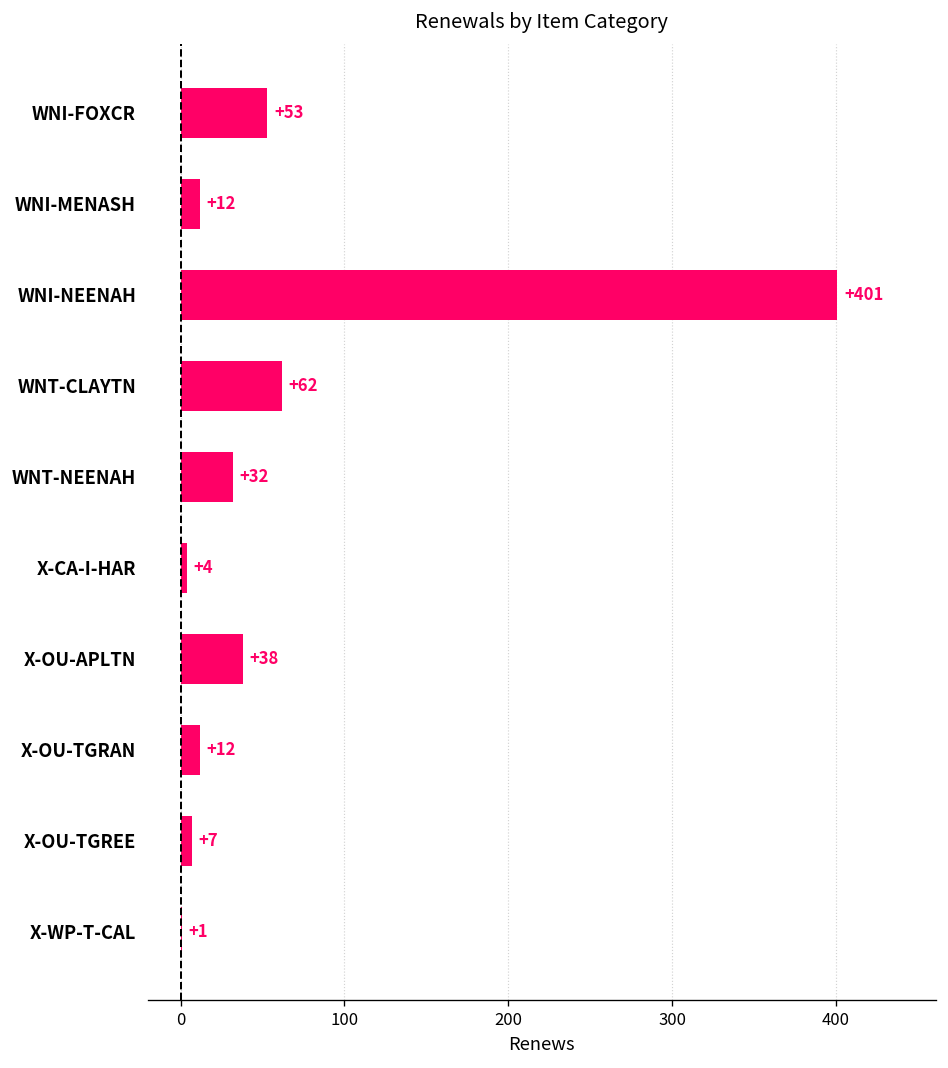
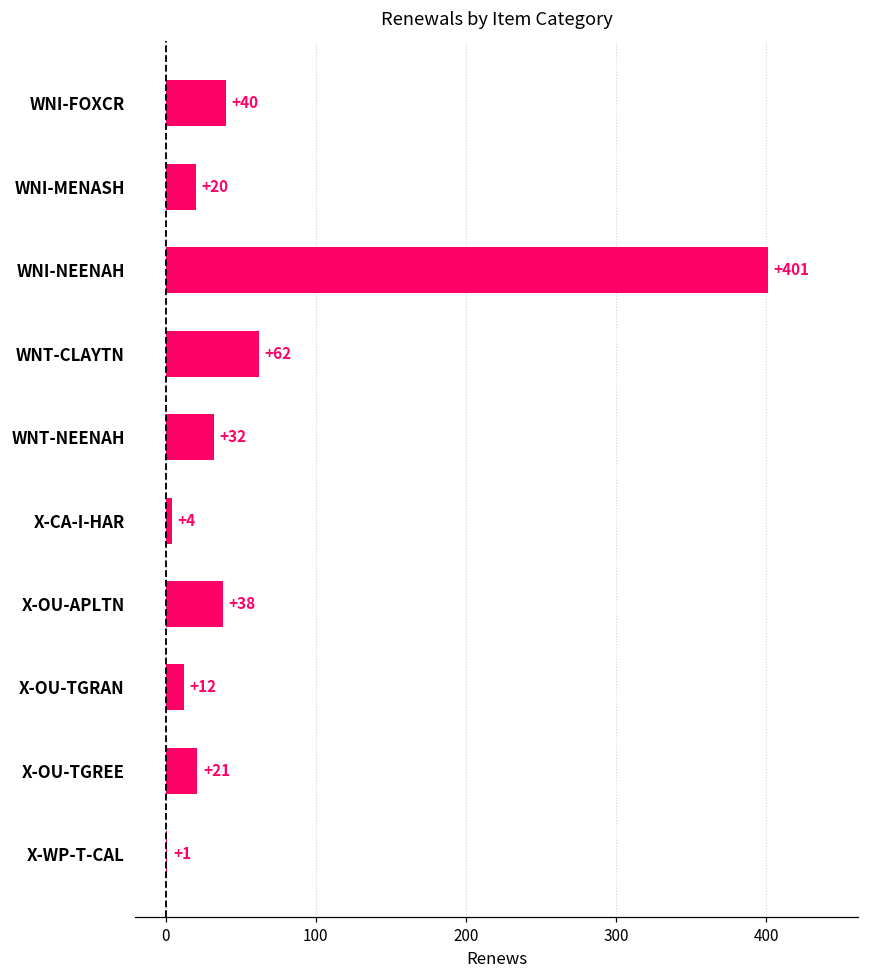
  {
-   "WNI-FOXCR": "+53",
-   "WNI-MENASH": "+12",
+   "WNI-FOXCR": "+40",
+   "WNI-MENASH": "+20",
    "WNI-NEENAH": "+401",
    "WNT-CLAYTN": "+62",
    "WNT-NEENAH": "+32",
    "X-CA-I-HAR": "+4",
    "X-OU-APLTN": "+38",
    "X-OU-TGRAN": "+12",
-   "X-OU-TGREE": "+7",
+   "X-OU-TGREE": "+21",
    "X-WP-T-CAL": "+1"
  }
